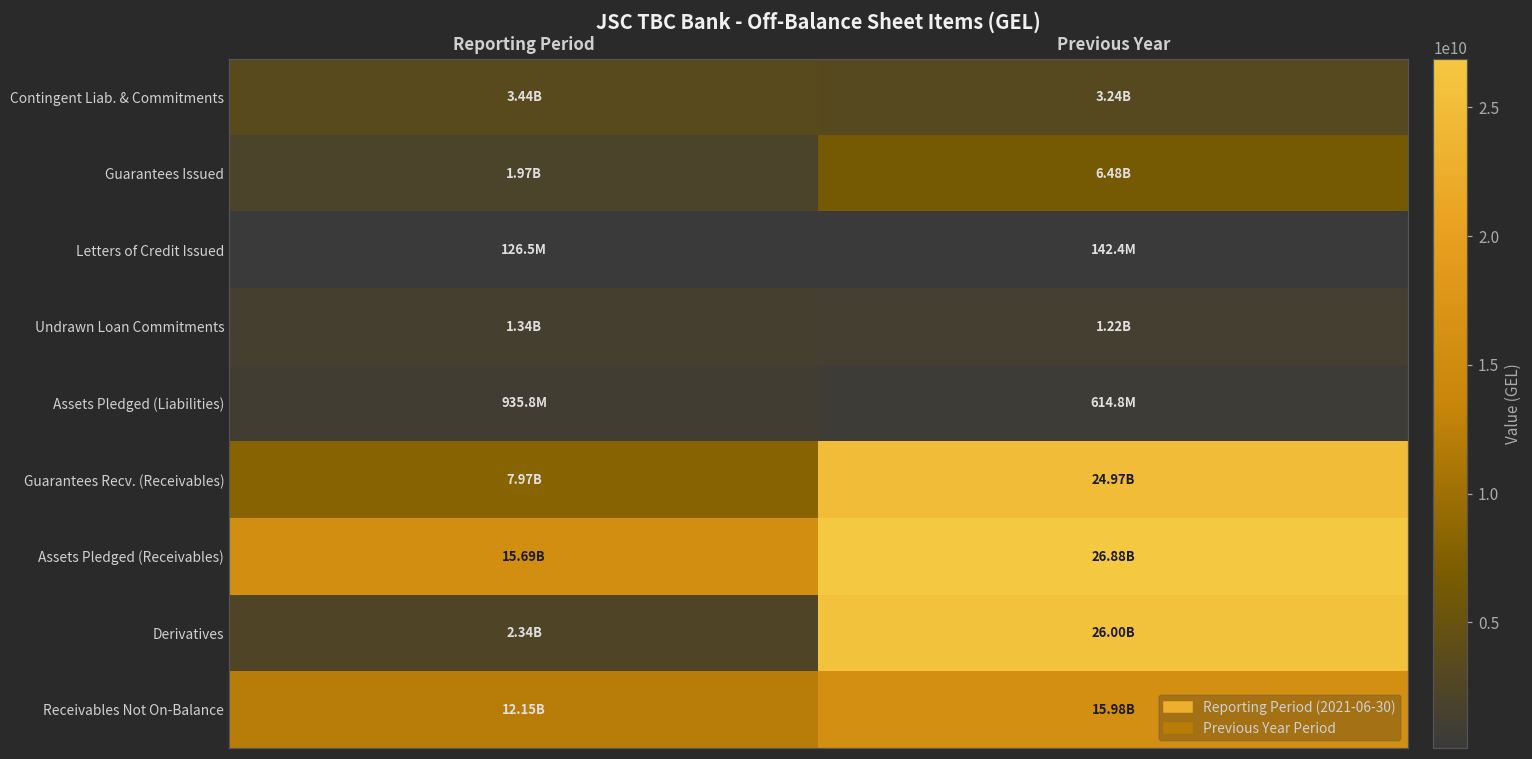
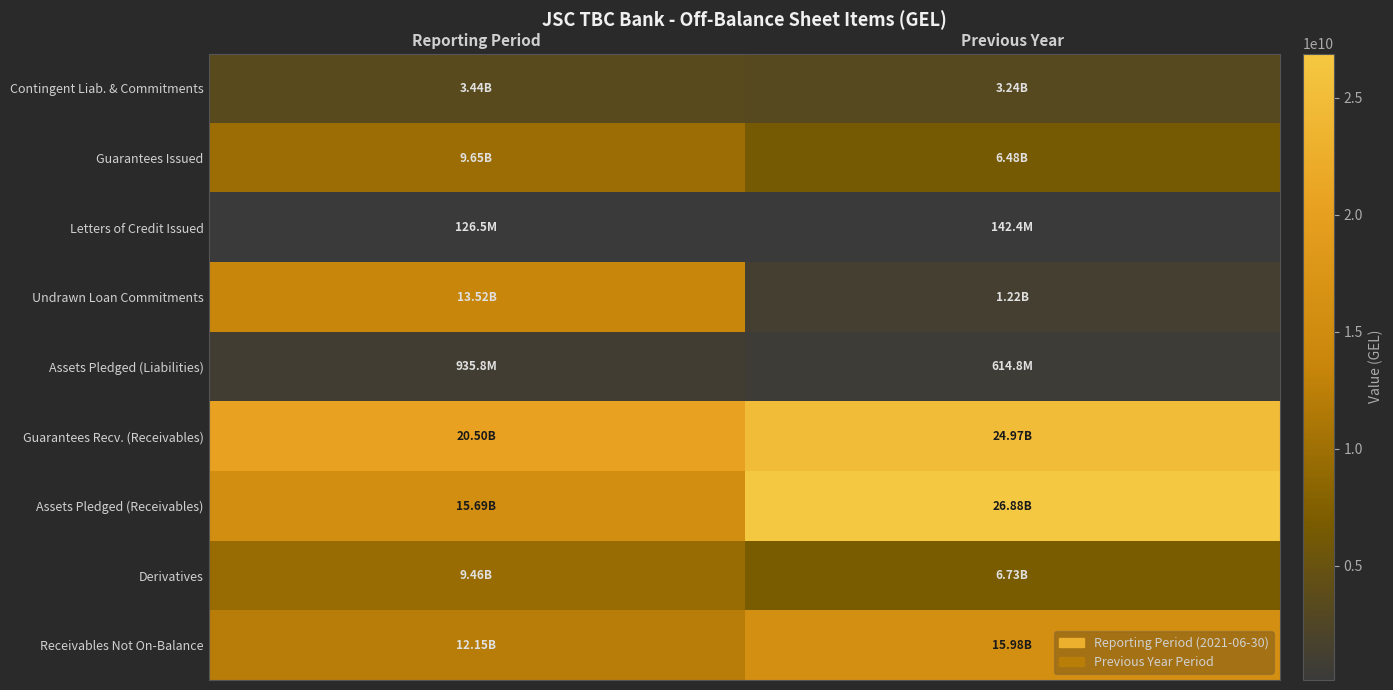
  {
    "Contingent Liab. & Commitments": {
      "Reporting Period": "3.44B",
      "Previous Year": "3.24B"
    },
    "Guarantees Issued": {
-     "Reporting Period": "1.97B",
+     "Reporting Period": "9.65B",
      "Previous Year": "6.48B"
    },
    "Letters of Credit Issued": {
      "Reporting Period": "126.5M",
      "Previous Year": "142.4M"
    },
    "Undrawn Loan Commitments": {
-     "Reporting Period": "1.34B",
+     "Reporting Period": "13.52B",
      "Previous Year": "1.22B"
    },
    "Assets Pledged (Liabilities)": {
      "Reporting Period": "935.8M",
      "Previous Year": "614.8M"
    },
    "Guarantees Recv. (Receivables)": {
-     "Reporting Period": "7.97B",
+     "Reporting Period": "20.50B",
      "Previous Year": "24.97B"
    },
    "Assets Pledged (Receivables)": {
      "Reporting Period": "15.69B",
      "Previous Year": "26.88B"
    },
    "Derivatives": {
-     "Reporting Period": "2.34B",
-     "Previous Year": "26.00B"
+     "Reporting Period": "9.46B",
+     "Previous Year": "6.73B"
    },
    "Receivables Not On-Balance": {
      "Reporting Period": "12.15B",
      "Previous Year": "15.98B"
    }
  }
